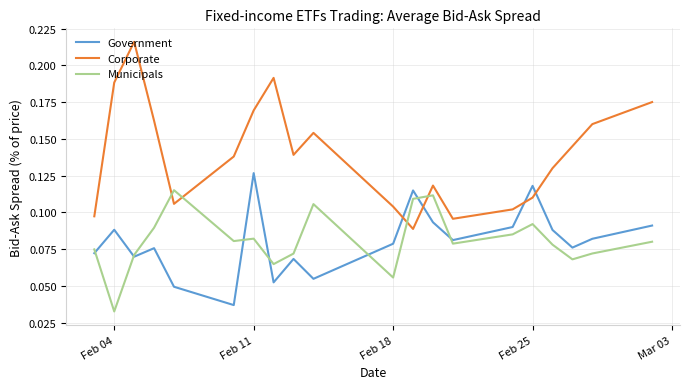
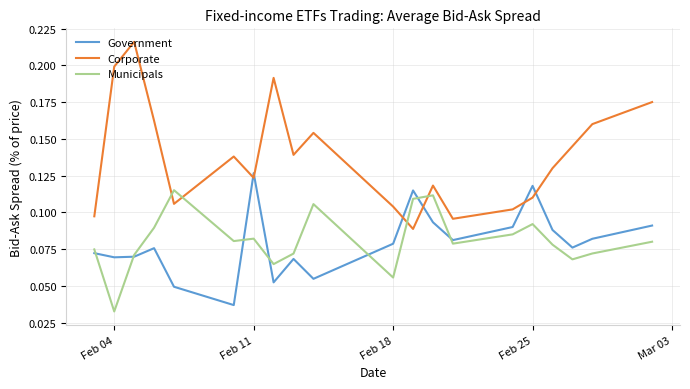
  {
    "Government": {
-     "Feb 04": 0.088,
+     "Feb 04": 0.069,
      "Feb 11": 0.127,
      "Feb 18": 0.079,
      "Feb 25": 0.118
    },
    "Corporate": {
-     "Feb 04": 0.188,
-     "Feb 11": 0.169,
+     "Feb 04": 0.199,
+     "Feb 11": 0.123,
      "Feb 18": 0.104,
      "Feb 25": 0.110
    },
    "Municipals": {
      "Feb 04": 0.033,
      "Feb 11": 0.082,
      "Feb 18": 0.056,
      "Feb 25": 0.092
    }
  }
